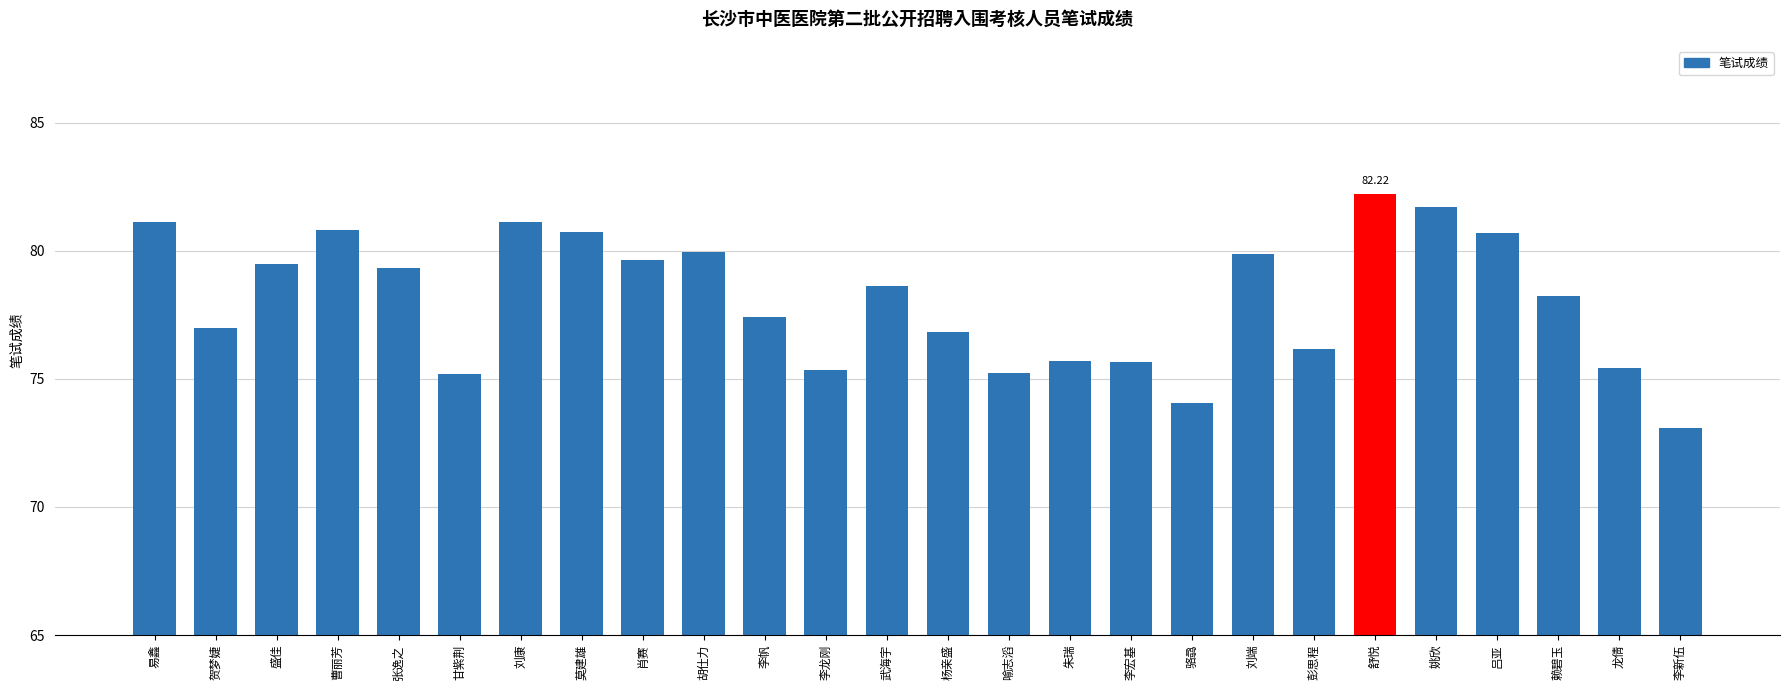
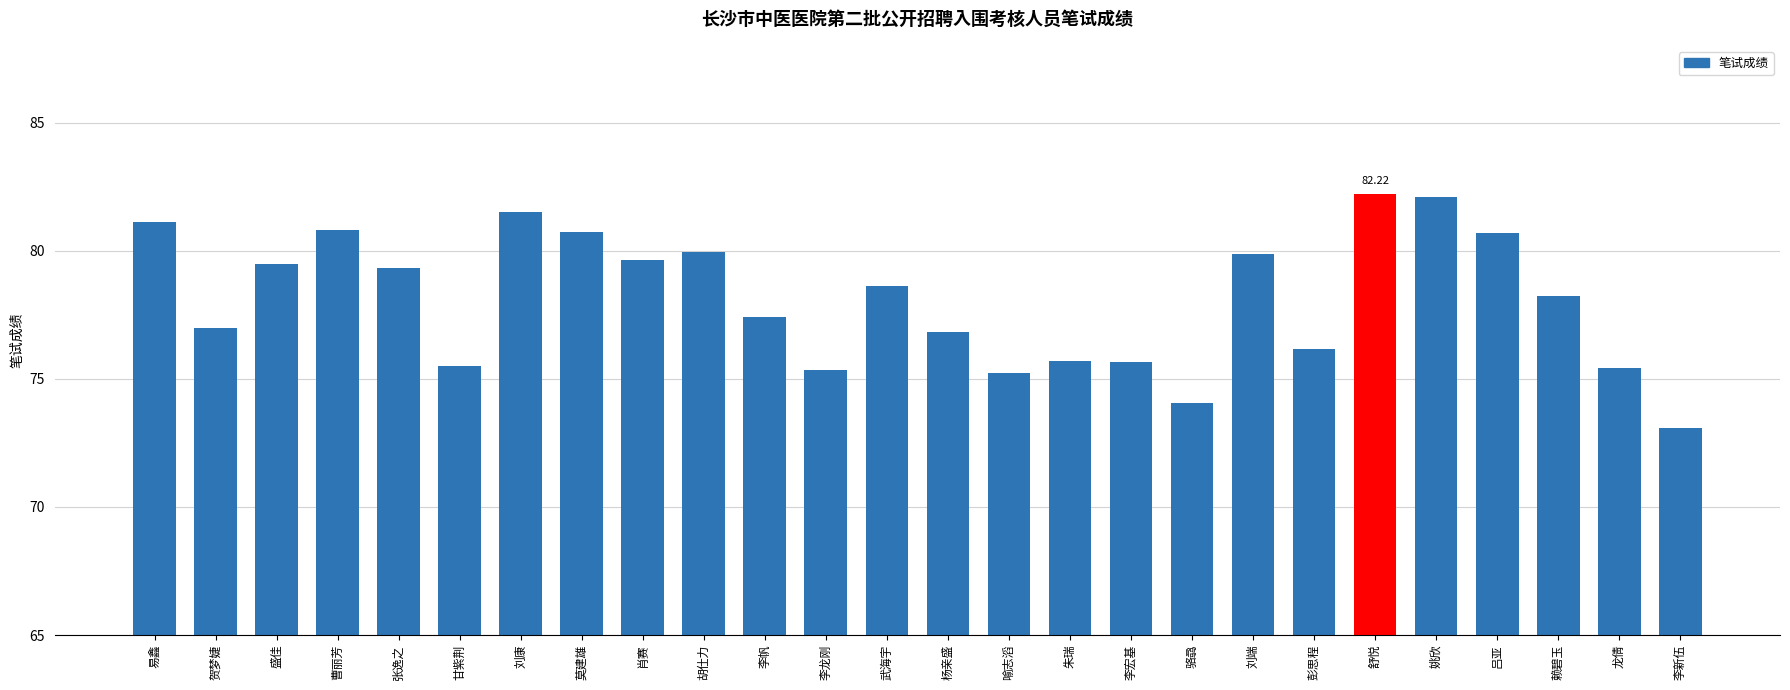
  {
    "易鑫": 81.1,
    "贺梦婕": 77.0,
    "盛佳": 79.5,
    "曹丽芳": 80.8,
    "张逸之": 79.3,
-   "甘紫荆": 75.2,
-   "刘康": 81.1,
+   "甘紫荆": 75.5,
+   "刘康": 81.5,
    "莫建雄": 80.7,
    "肖赛": 79.6,
    "胡仕力": 80.0,
    "李帆": 77.4,
    "李龙刚": 75.4,
    "武海宇": 78.6,
    "杨亲盛": 76.8,
    "喻志滔": 75.2,
    "朱瑞": 75.7,
    "李宏基": 75.7,
    "骆骉": 74.1,
    "刘端": 79.9,
    "彭思程": 76.2,
-   "姚欣": 81.7,
+   "姚欣": 82.1,
    "吕亚": 80.7,
    "赖碧玉": 78.3,
    "龙倩": 75.4,
    "李新伍": 73.1
  }
